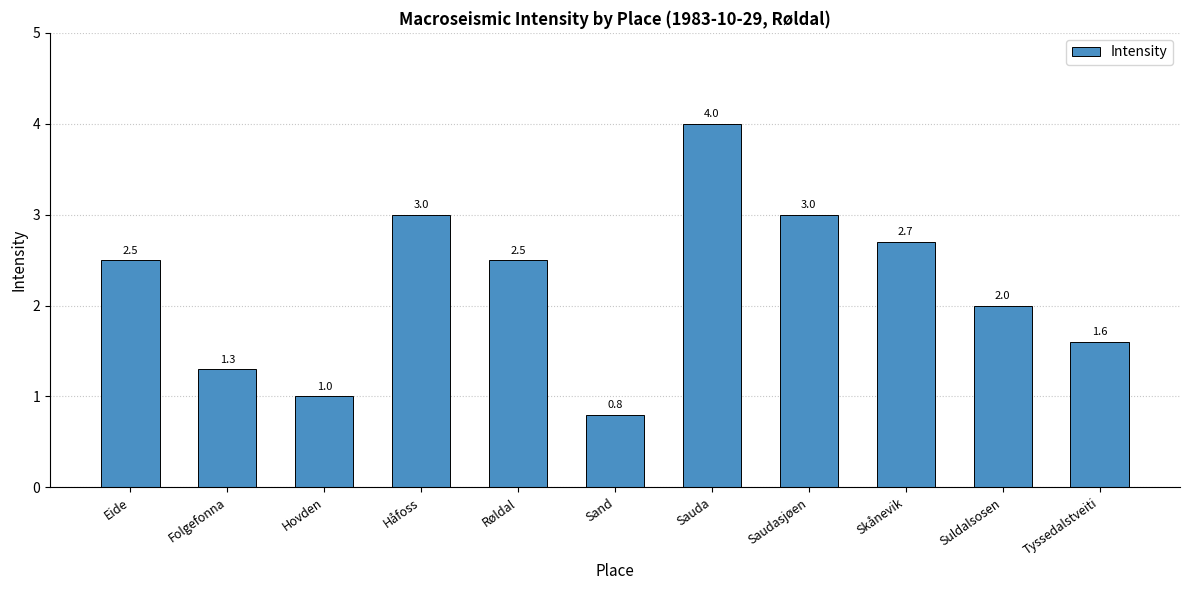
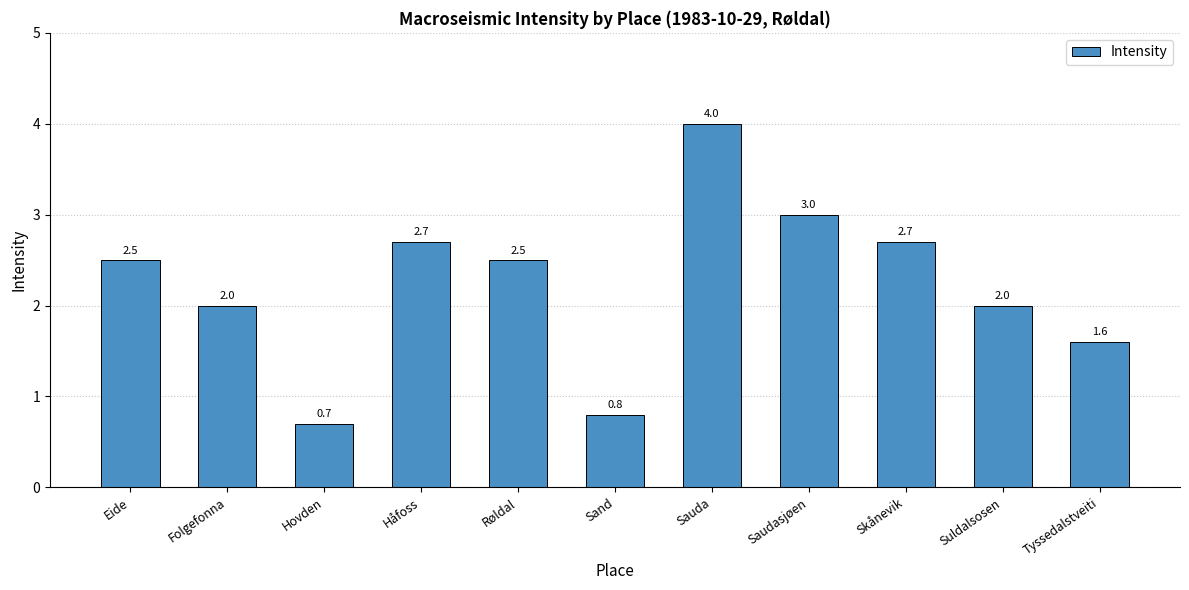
  {
    "Eide": 2.5,
-   "Folgefonna": 1.3,
-   "Hovden": 1.0,
-   "Håfoss": 3.0,
+   "Folgefonna": 2.0,
+   "Hovden": 0.7,
+   "Håfoss": 2.7,
    "Røldal": 2.5,
    "Sand": 0.8,
    "Sauda": 4.0,
    "Saudasjøen": 3.0,
    "Skånevik": 2.7,
    "Suldalsosen": 2.0,
    "Tyssedalstveiti": 1.6
  }
